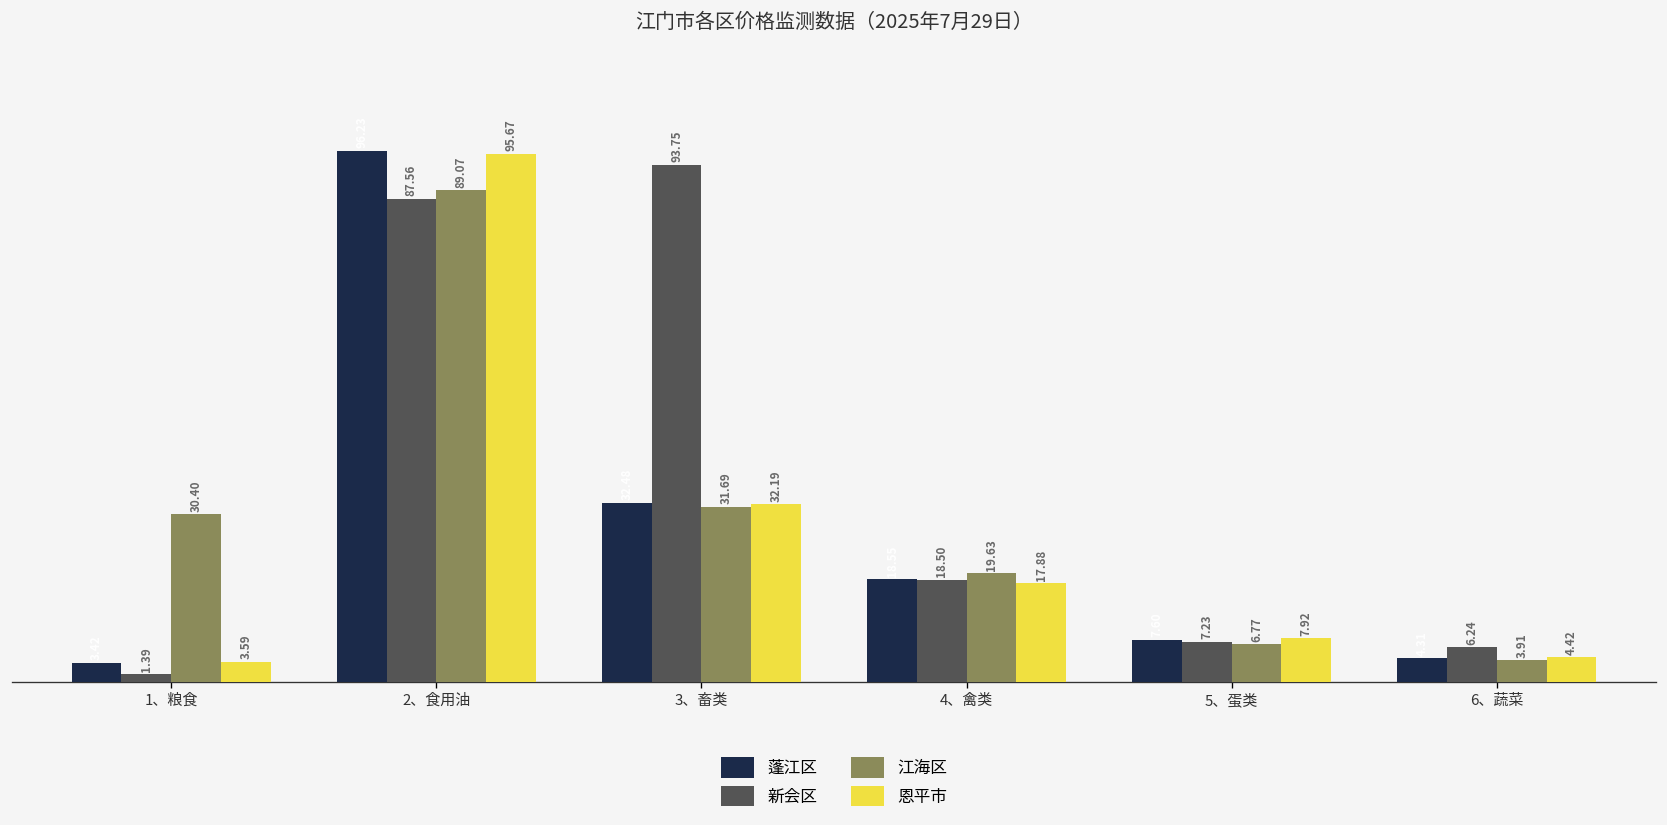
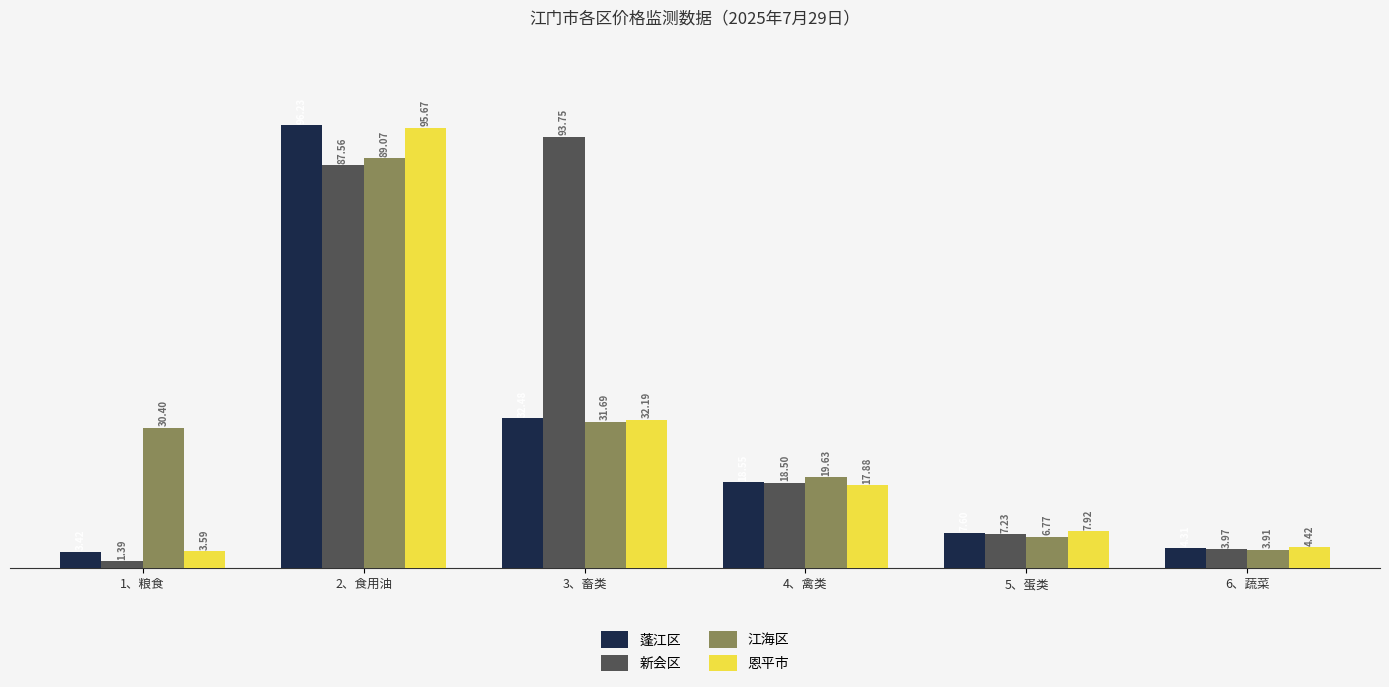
  {
    "新会区": {
      "1、粮食": 1.39,
      "2、食用油": 87.56,
      "3、畜类": 93.75,
      "4、禽类": 18.50,
      "5、蛋类": 7.23,
-     "6、蔬菜": 6.24
+     "6、蔬菜": 3.97
    },
    "江海区": {
      "1、粮食": 30.40,
      "2、食用油": 89.07,
      "3、畜类": 31.69,
      "4、禽类": 19.63,
      "5、蛋类": 6.77,
      "6、蔬菜": 3.91
    },
    "恩平市": {
      "1、粮食": 3.59,
      "2、食用油": 95.67,
      "3、畜类": 32.19,
      "4、禽类": 17.88,
      "5、蛋类": 7.92,
      "6、蔬菜": 4.42
    }
  }
